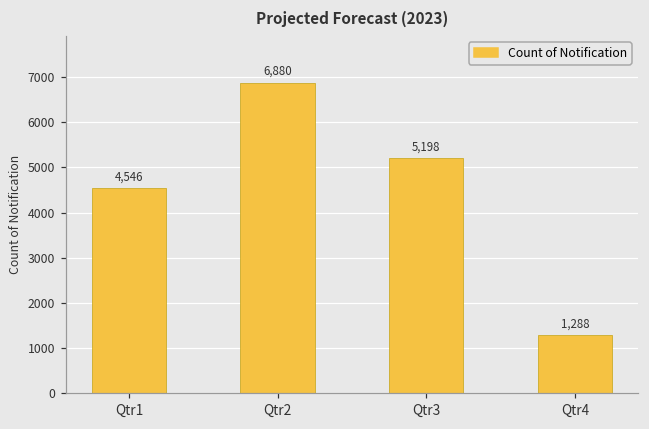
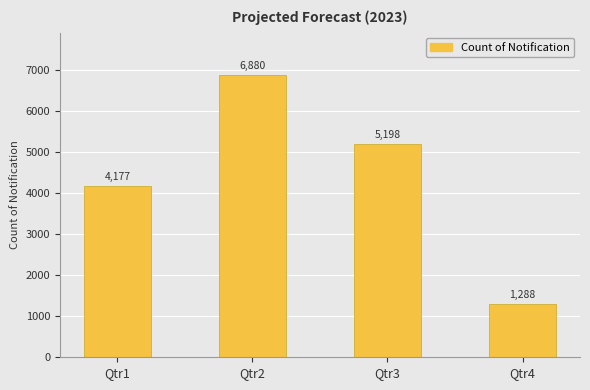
  {
-   "Qtr1": "4,546",
+   "Qtr1": "4,177",
    "Qtr2": "6,880",
    "Qtr3": "5,198",
    "Qtr4": "1,288"
  }
